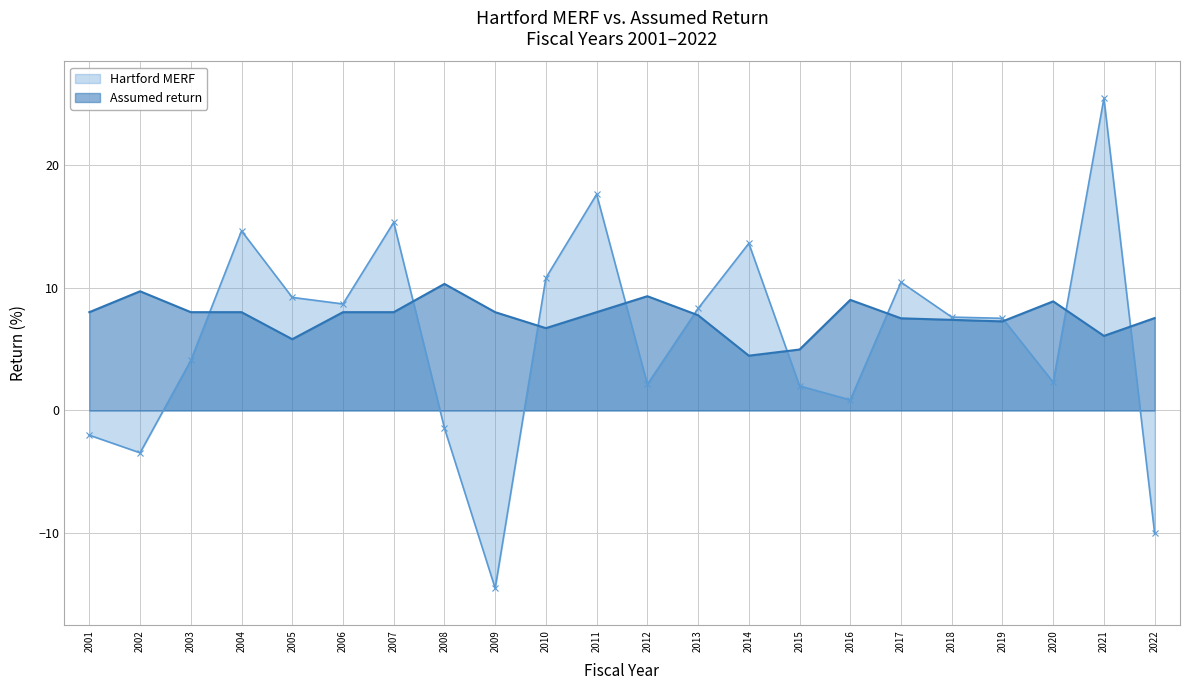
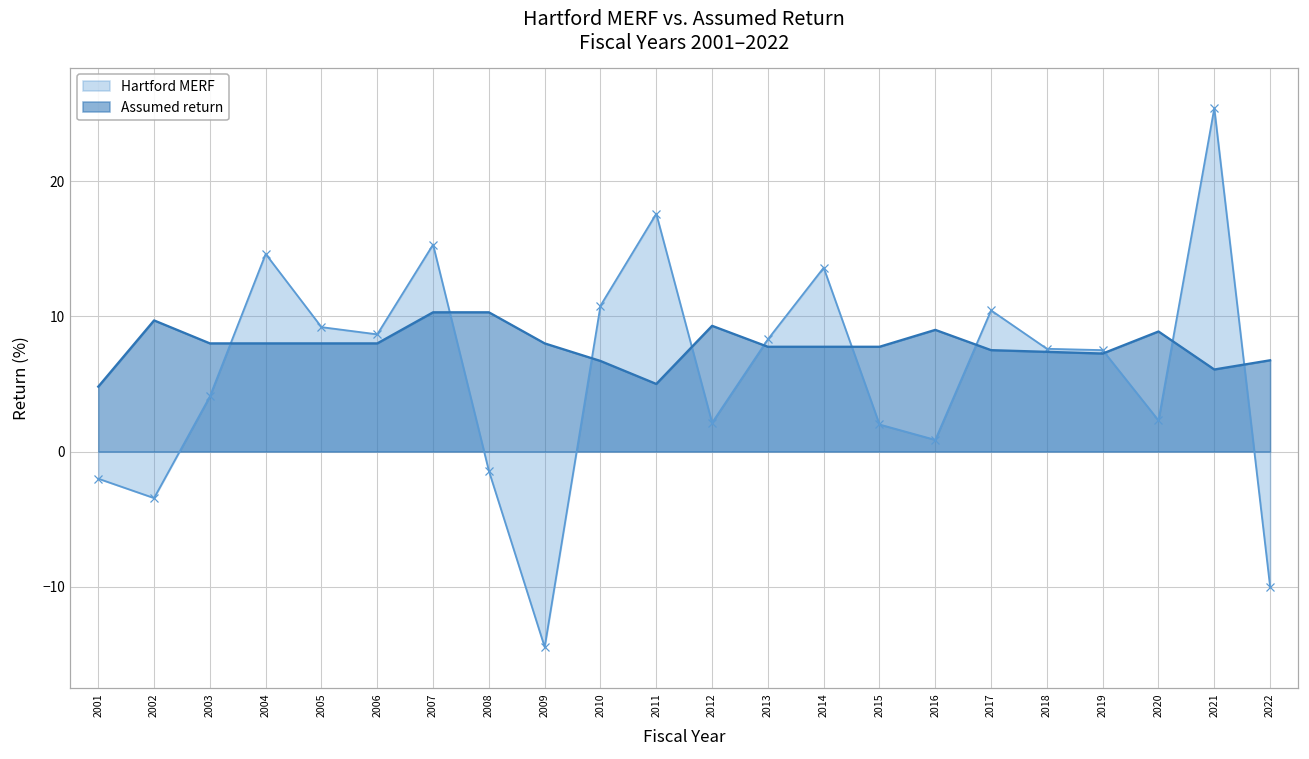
  {
    "Assumed return": {
-     "2001": 8.0,
+     "2001": 4.8,
      "2002": 9.7,
      "2003": 8.0,
      "2004": 8.0,
-     "2005": 5.8,
+     "2005": 8.0,
      "2006": 8.0,
-     "2007": 8.0,
+     "2007": 10.3,
      "2008": 10.3,
      "2009": 8.0,
      "2010": 6.7,
-     "2011": 8,
+     "2011": 5,
      "2012": 9.3,
      "2013": 7.8,
-     "2014": 4.5,
-     "2015": 5.0,
+     "2014": 7.8,
+     "2015": 7.8,
      "2016": 9.0,
      "2017": 7.5,
      "2018": 7.4,
      "2019": 7.3,
      "2020": 8.9,
      "2021": 6.1,
-     "2022": 7.5
+     "2022": 6.8
    }
  }
